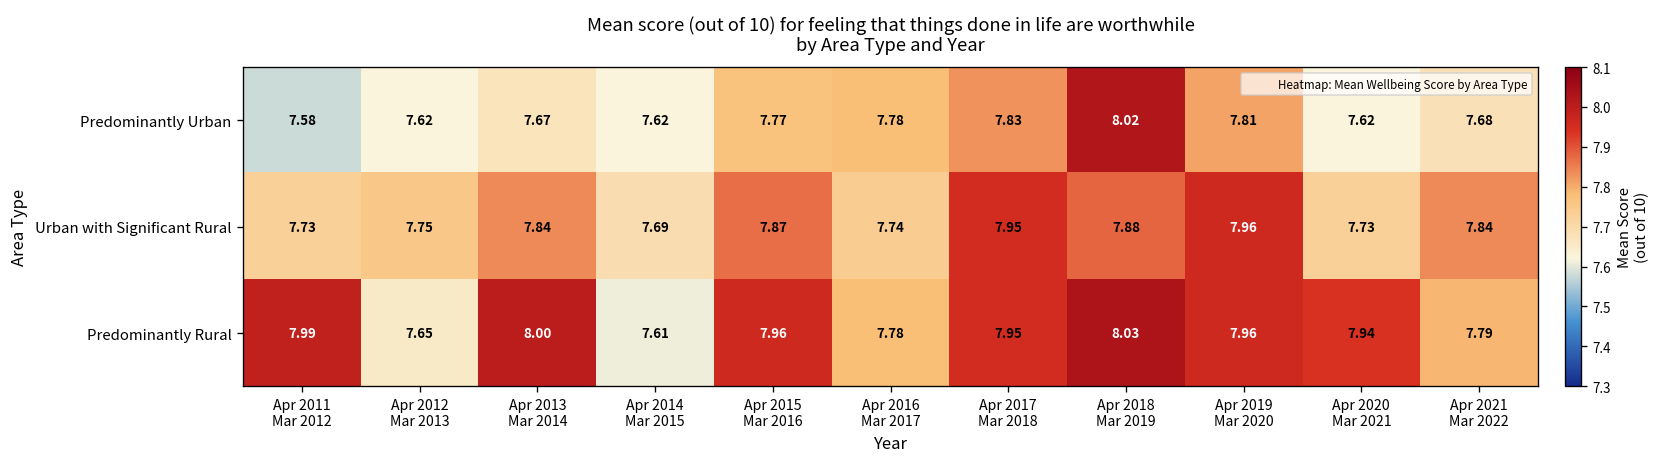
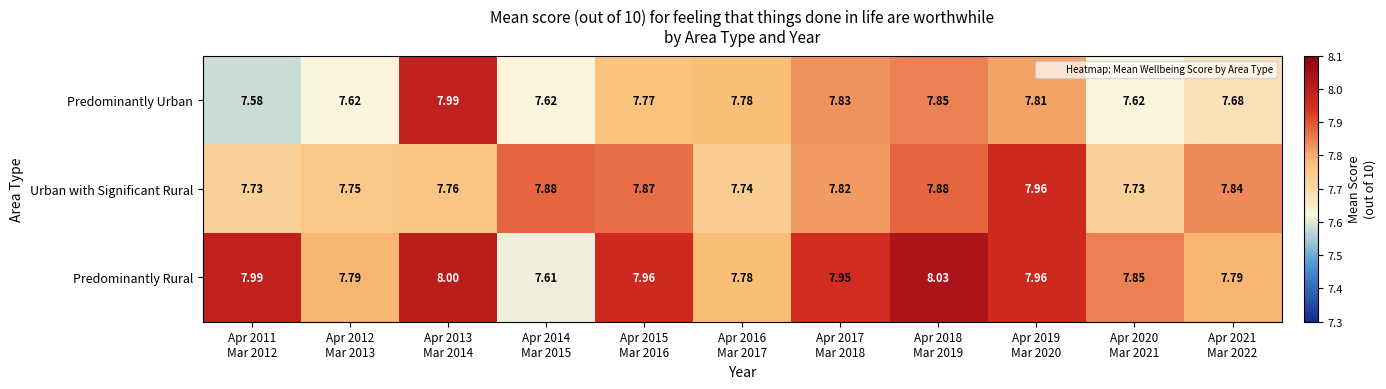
  {
    "Predominantly Urban": {
      "Apr 2011 Mar 2012": 7.58,
      "Apr 2012 Mar 2013": 7.62,
-     "Apr 2013 Mar 2014": 7.67,
+     "Apr 2013 Mar 2014": 7.99,
      "Apr 2014 Mar 2015": 7.62,
      "Apr 2015 Mar 2016": 7.77,
      "Apr 2016 Mar 2017": 7.78,
      "Apr 2017 Mar 2018": 7.83,
-     "Apr 2018 Mar 2019": 8.02,
+     "Apr 2018 Mar 2019": 7.85,
      "Apr 2019 Mar 2020": 7.81,
      "Apr 2020 Mar 2021": 7.62,
      "Apr 2021 Mar 2022": 7.68
    },
    "Urban with Significant Rural": {
      "Apr 2011 Mar 2012": 7.73,
      "Apr 2012 Mar 2013": 7.75,
-     "Apr 2013 Mar 2014": 7.84,
-     "Apr 2014 Mar 2015": 7.69,
+     "Apr 2013 Mar 2014": 7.76,
+     "Apr 2014 Mar 2015": 7.88,
      "Apr 2015 Mar 2016": 7.87,
      "Apr 2016 Mar 2017": 7.74,
-     "Apr 2017 Mar 2018": 7.95,
+     "Apr 2017 Mar 2018": 7.82,
      "Apr 2018 Mar 2019": 7.88,
      "Apr 2019 Mar 2020": 7.96,
      "Apr 2020 Mar 2021": 7.73,
      "Apr 2021 Mar 2022": 7.84
    },
    "Predominantly Rural": {
      "Apr 2011 Mar 2012": 7.99,
-     "Apr 2012 Mar 2013": 7.65,
+     "Apr 2012 Mar 2013": 7.79,
      "Apr 2013 Mar 2014": 8.00,
      "Apr 2014 Mar 2015": 7.61,
      "Apr 2015 Mar 2016": 7.96,
      "Apr 2016 Mar 2017": 7.78,
      "Apr 2017 Mar 2018": 7.95,
      "Apr 2018 Mar 2019": 8.03,
      "Apr 2019 Mar 2020": 7.96,
-     "Apr 2020 Mar 2021": 7.94,
+     "Apr 2020 Mar 2021": 7.85,
      "Apr 2021 Mar 2022": 7.79
    }
  }
